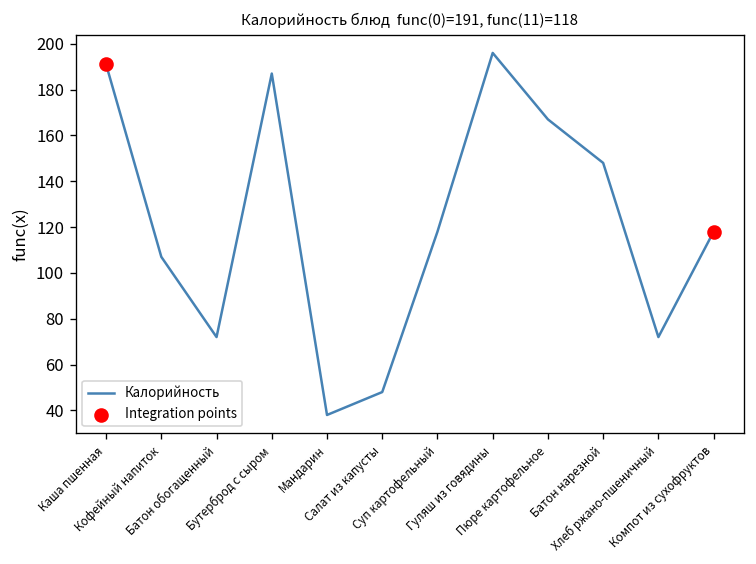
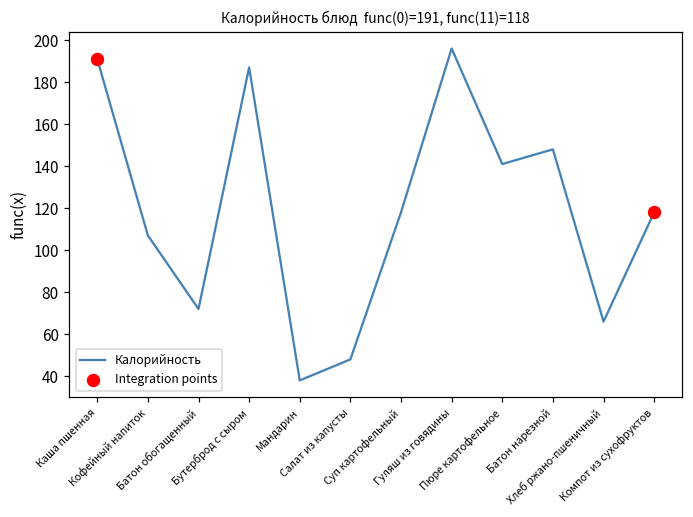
  {
    "Калорийность": {
      "Кофейный напиток": 107,
      "Батон обогащенный": 72,
      "Бутерброд с сыром": 187,
      "Мандарин": 38,
      "Салат из капусты": 48,
      "Суп картофельный": 118,
      "Гуляш из говядины": 196,
-     "Пюре картофельное": 167,
+     "Пюре картофельное": 141,
      "Батон нарезной": 148,
-     "Хлеб ржано-пшеничный": 72
+     "Хлеб ржано-пшеничный": 66
    }
  }
